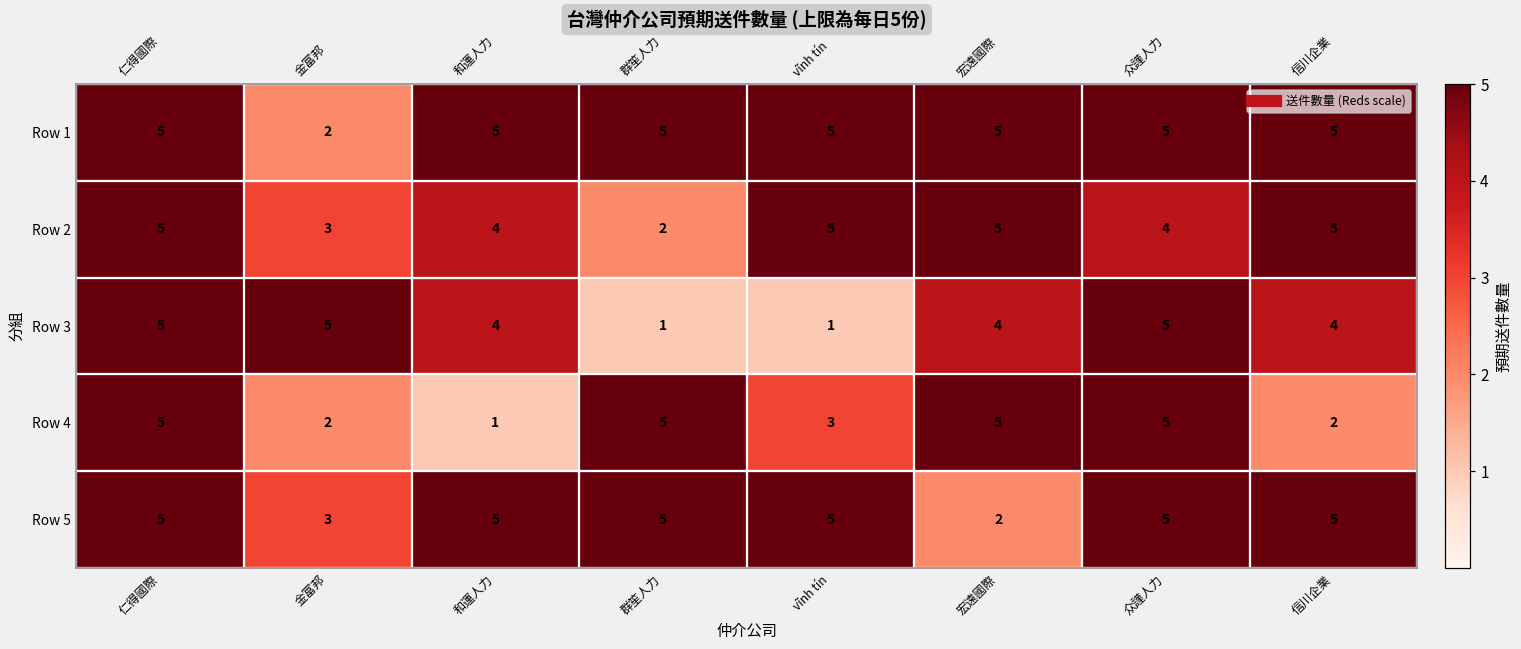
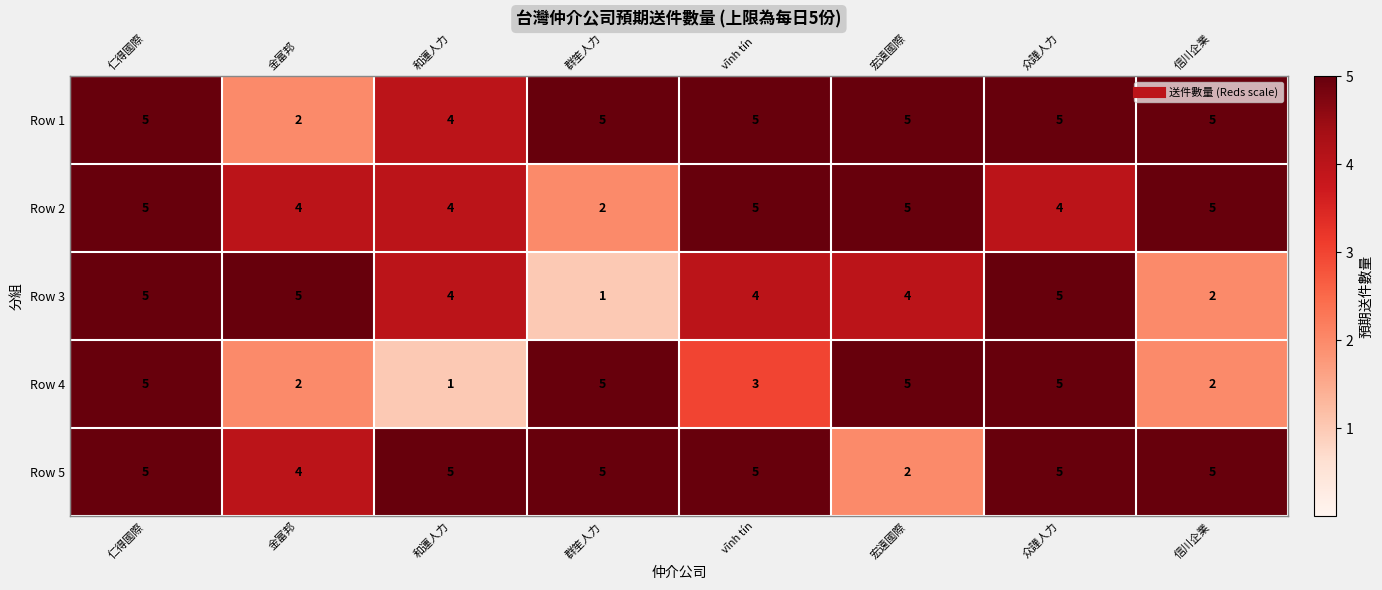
  {
    "Row 1": {
      "仁得國際": 5,
      "金富邦": 2,
-     "和運人力": 5,
+     "和運人力": 4,
      "群笙人力": 5,
      "vĩnh tín": 5,
      "宏遠國際": 5,
      "众謹人力": 5,
      "信川企業": 5
    },
    "Row 2": {
      "仁得國際": 5,
-     "金富邦": 3,
+     "金富邦": 4,
      "和運人力": 4,
      "群笙人力": 2,
      "vĩnh tín": 5,
      "宏遠國際": 5,
      "众謹人力": 4,
      "信川企業": 5
    },
    "Row 3": {
      "仁得國際": 5,
      "金富邦": 5,
      "和運人力": 4,
      "群笙人力": 1,
-     "vĩnh tín": 1,
+     "vĩnh tín": 4,
      "宏遠國際": 4,
      "众謹人力": 5,
-     "信川企業": 4
+     "信川企業": 2
    },
    "Row 4": {
      "仁得國際": 5,
      "金富邦": 2,
      "和運人力": 1,
      "群笙人力": 5,
      "vĩnh tín": 3,
      "宏遠國際": 5,
      "众謹人力": 5,
      "信川企業": 2
    },
    "Row 5": {
      "仁得國際": 5,
-     "金富邦": 3,
+     "金富邦": 4,
      "和運人力": 5,
      "群笙人力": 5,
      "vĩnh tín": 5,
      "宏遠國際": 2,
      "众謹人力": 5,
      "信川企業": 5
    }
  }
